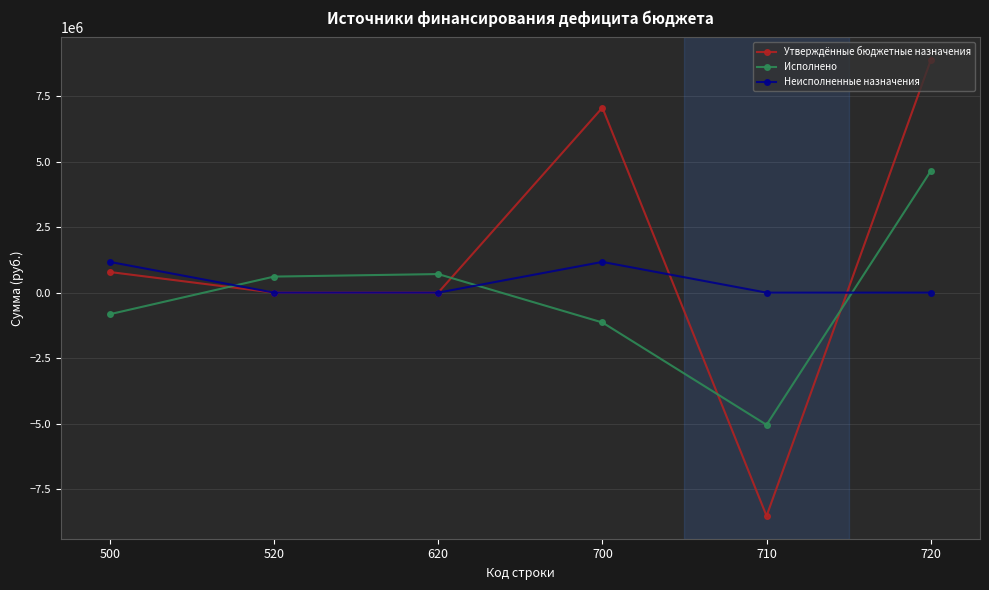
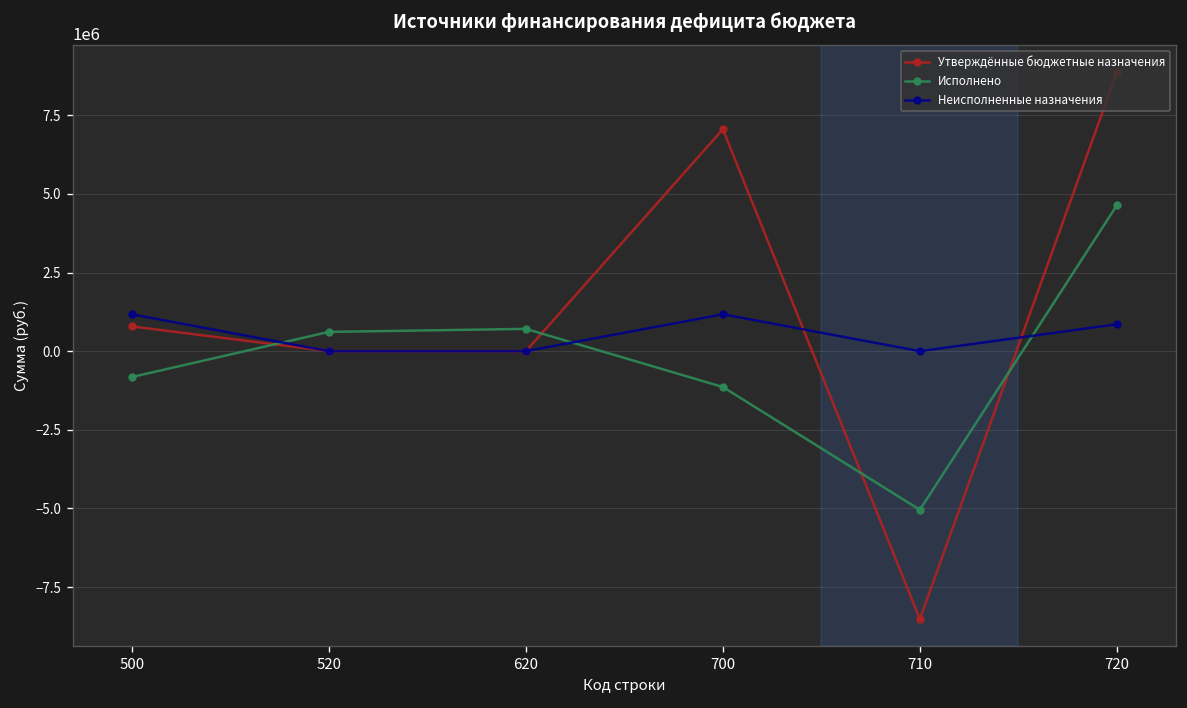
  {
    "Утверждённые бюджетные назначения": {
      "500": 800000,
      "700": 7100000,
      "710": -8500000
    },
    "Исполнено": {
      "500": -800000,
      "520": 600000,
      "620": 700000,
      "700": -1100000,
      "710": -5000000,
      "720": 4600000
    },
    "Неисполненные назначения": {
      "500": 1200000,
      "700": 1200000,
      "710": 0,
-     "720": 0
+     "720": 900000
    }
  }
